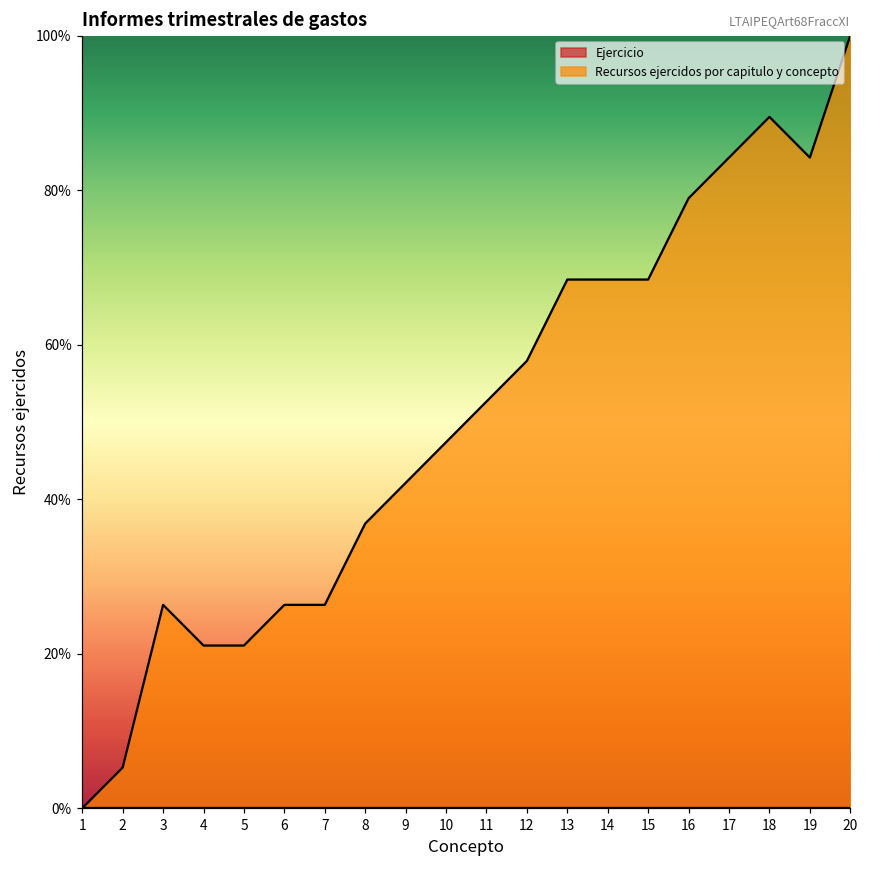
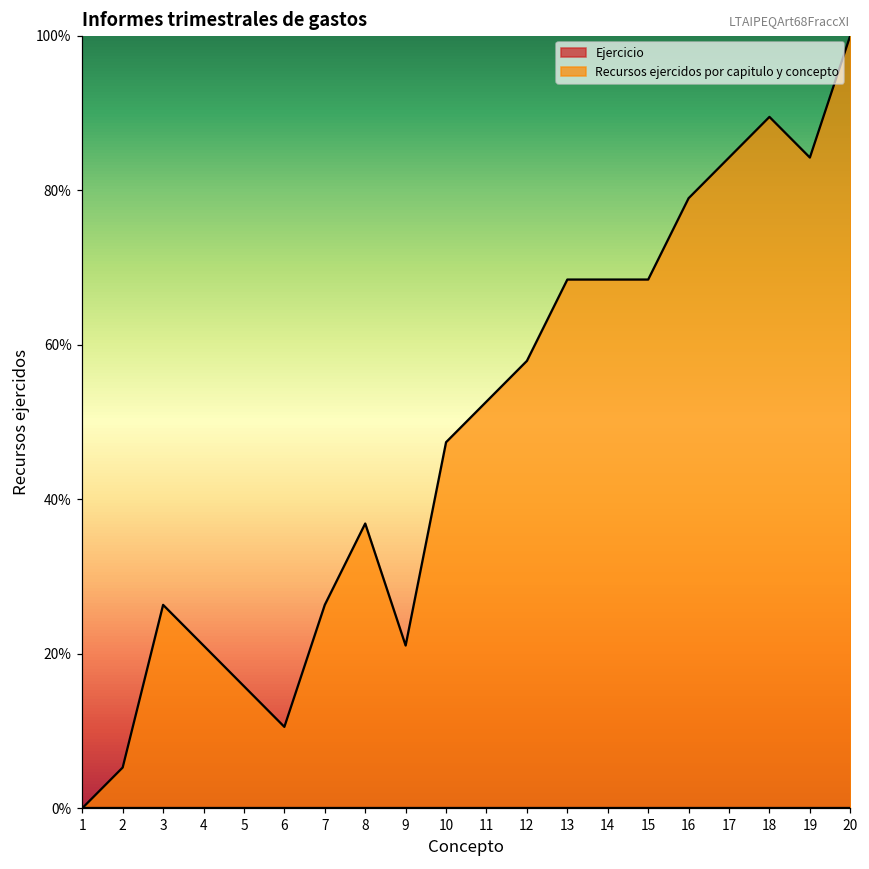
  {
    "Ejercicio": {
      "2": "0%",
      "3": "0%",
      "4": "0%",
      "5": "0%",
      "6": "0%",
      "7": "0%",
      "8": "0%",
      "9": "0%",
      "10": "0%",
      "11": "0%",
      "12": "0%",
      "13": "0%",
      "14": "0%",
      "15": "0%",
      "16": "0%",
      "17": "0%",
      "18": "0%",
      "19": "0%",
      "20": "0%"
    },
    "Recursos ejercidos por capitulo y concepto": {
      "2": "5%",
      "3": "26%",
      "4": "21%",
-     "5": "21%",
-     "6": "26%",
+     "5": "16%",
+     "6": "11%",
      "7": "26%",
      "8": "37%",
-     "9": "42%",
+     "9": "21%",
      "10": "47%",
      "11": "53%",
      "12": "58%",
      "13": "68%",
      "14": "68%",
      "15": "68%",
      "16": "79%",
      "17": "84%",
      "18": "89%",
      "19": "84%",
      "20": "100%"
    }
  }
